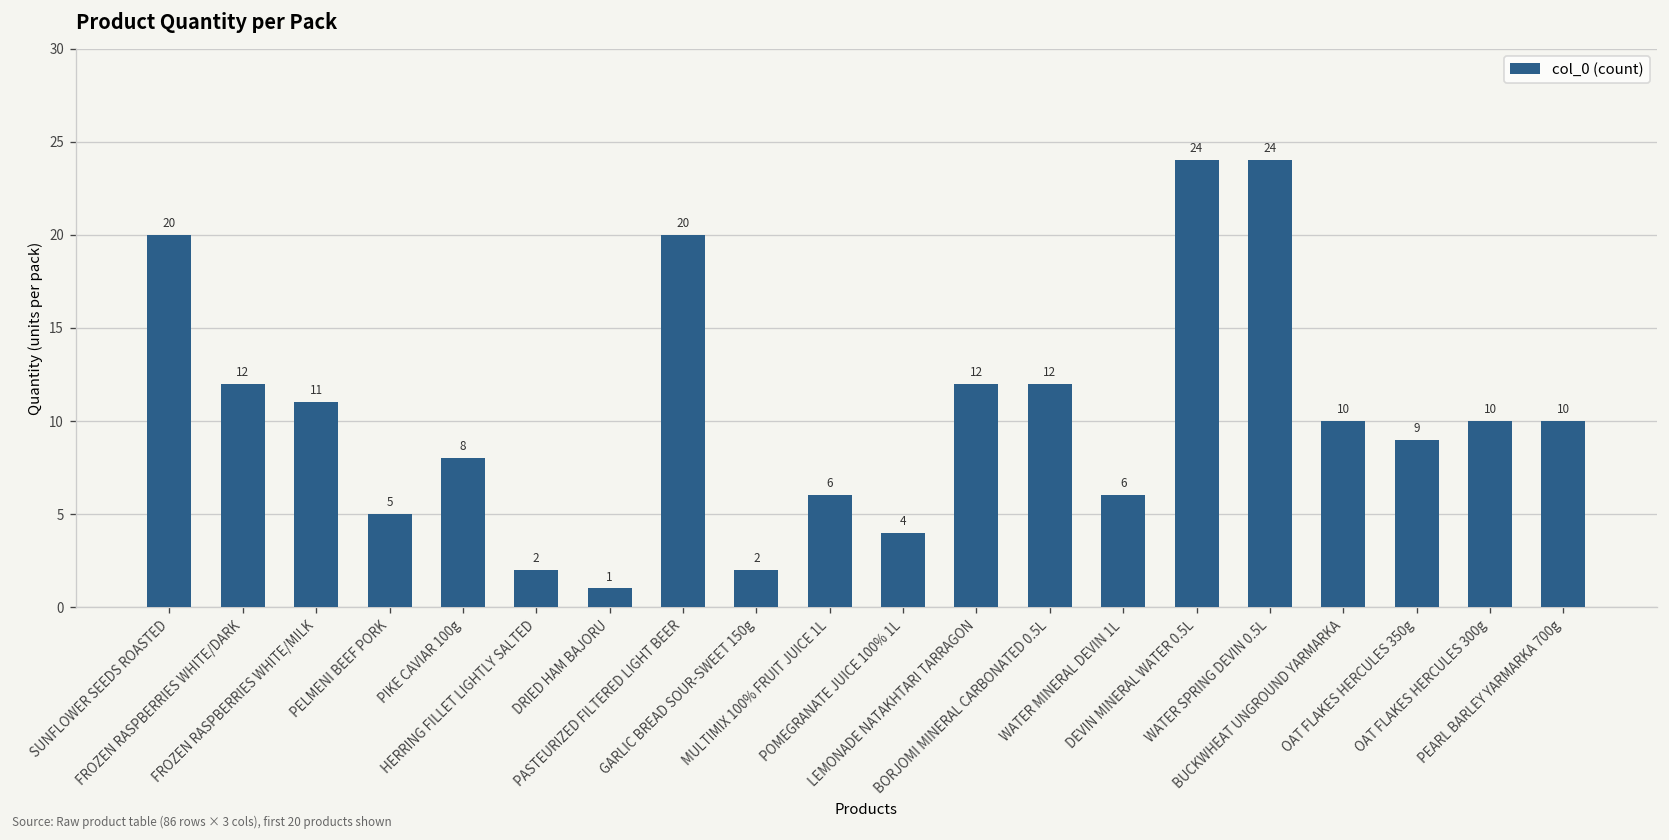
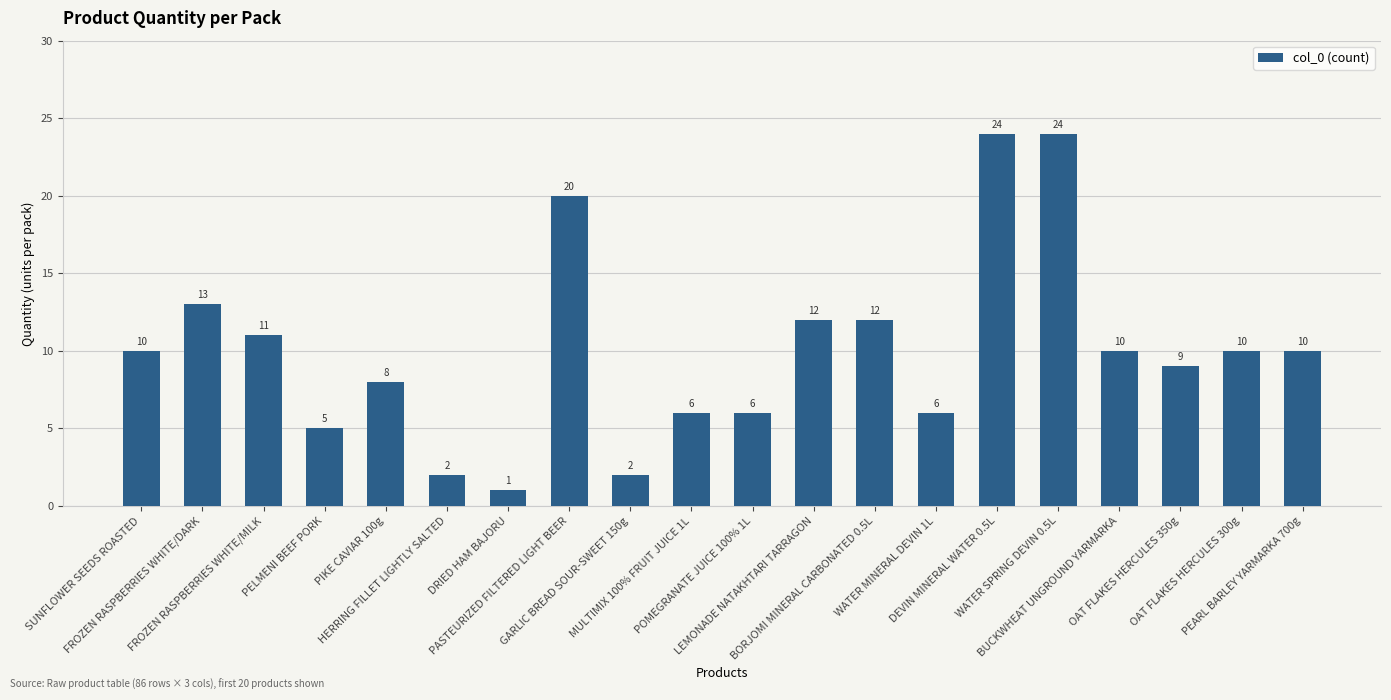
  {
-   "SUNFLOWER SEEDS ROASTED": 20,
-   "FROZEN RASPBERRIES WHITE/DARK": 12,
+   "SUNFLOWER SEEDS ROASTED": 10,
+   "FROZEN RASPBERRIES WHITE/DARK": 13,
    "FROZEN RASPBERRIES WHITE/MILK": 11,
    "PELMENI BEEF PORK": 5,
    "PIKE CAVIAR 100g": 8,
    "HERRING FILLET LIGHTLY SALTED": 2,
    "DRIED HAM BAJORU": 1,
    "PASTEURIZED FILTERED LIGHT BEER": 20,
    "GARLIC BREAD SOUR-SWEET 150g": 2,
    "MULTIMIX 100% FRUIT JUICE 1L": 6,
-   "POMEGRANATE JUICE 100% 1L": 4,
+   "POMEGRANATE JUICE 100% 1L": 6,
    "LEMONADE NATAKHTARI TARRAGON": 12,
    "BORJOMI MINERAL CARBONATED 0.5L": 12,
    "WATER MINERAL DEVIN 1L": 6,
    "DEVIN MINERAL WATER 0.5L": 24,
    "WATER SPRING DEVIN 0.5L": 24,
    "BUCKWHEAT UNGROUND YARMARKA": 10,
    "OAT FLAKES HERCULES 350g": 9,
    "OAT FLAKES HERCULES 300g": 10,
    "PEARL BARLEY YARMARKA 700g": 10
  }
